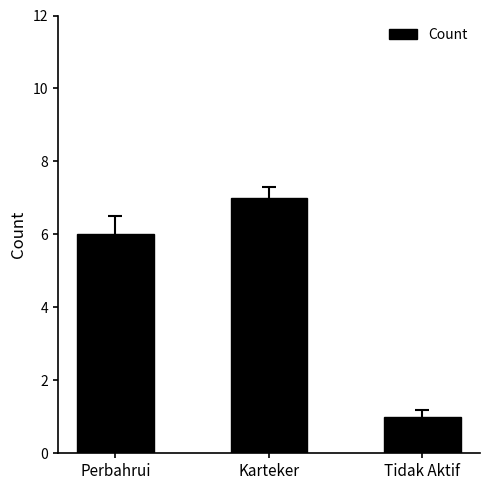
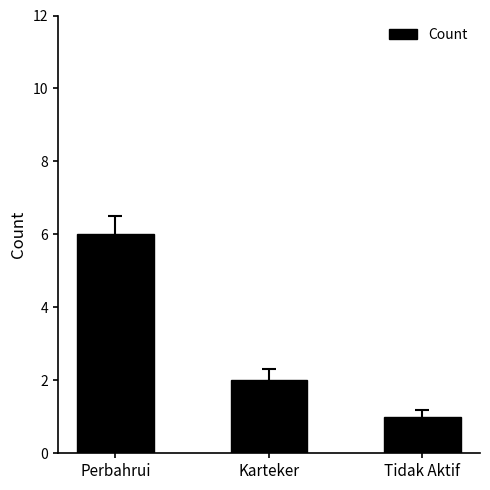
  {
    "Count": {
      "Perbahrui": 6,
-     "Karteker": 7,
+     "Karteker": 2,
      "Tidak Aktif": 1
    }
  }
